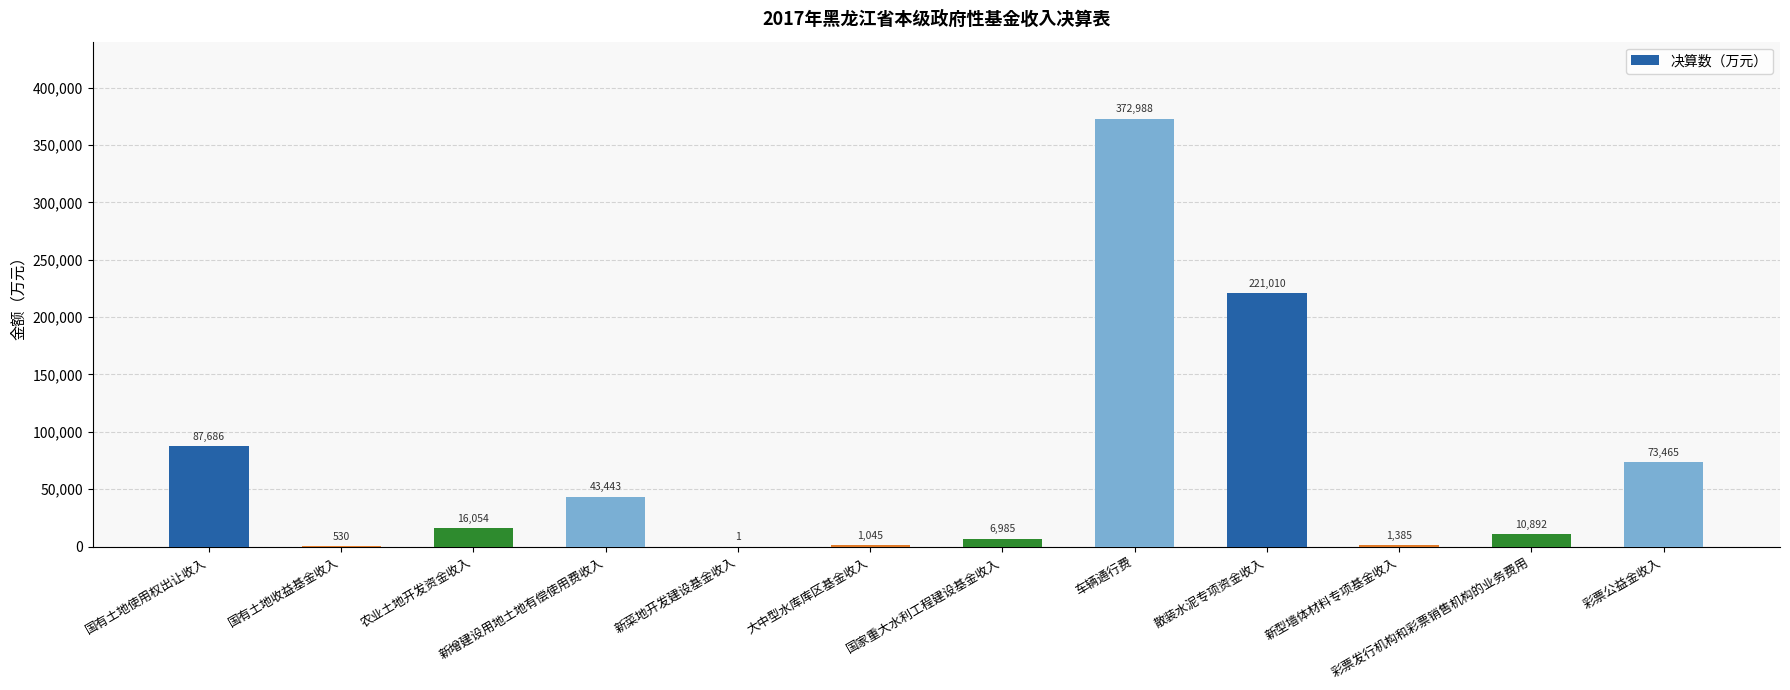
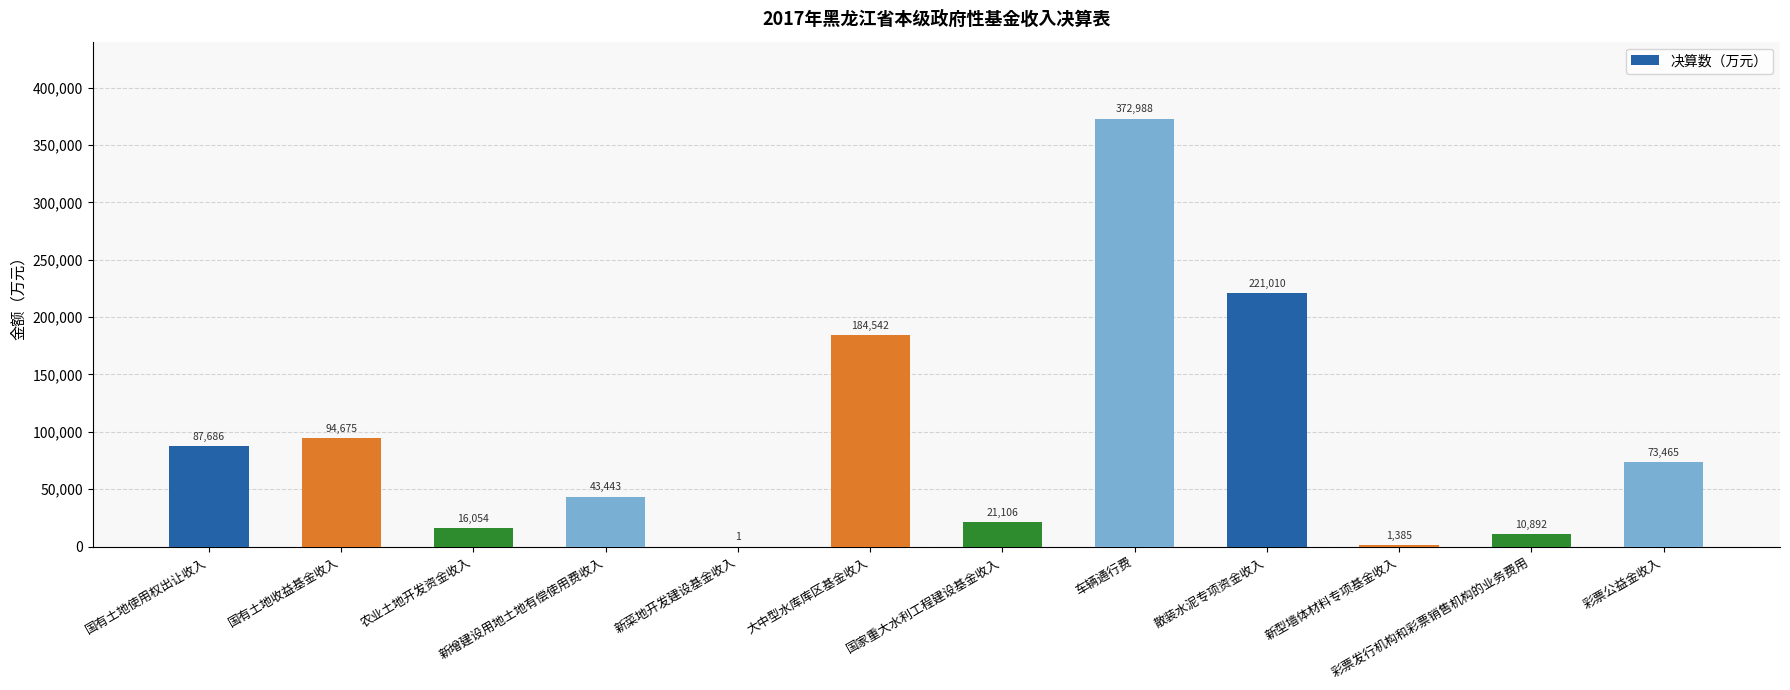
  {
    "国有土地使用权出让收入": "87,686",
-   "国有土地收益基金收入": "530",
+   "国有土地收益基金收入": "94,675",
    "农业土地开发资金收入": "16,054",
    "新增建设用地土地有偿使用费收入": "43,443",
    "新菜地开发建设基金收入": "1",
-   "大中型水库库区基金收入": "1,045",
-   "国家重大水利工程建设基金收入": "6,985",
+   "大中型水库库区基金收入": "184,542",
+   "国家重大水利工程建设基金收入": "21,106",
    "车辆通行费": "372,988",
    "散装水泥专项资金收入": "221,010",
    "新型墙体材料专项基金收入": "1,385",
    "彩票发行机构和彩票销售机构的业务费用": "10,892",
    "彩票公益金收入": "73,465"
  }
